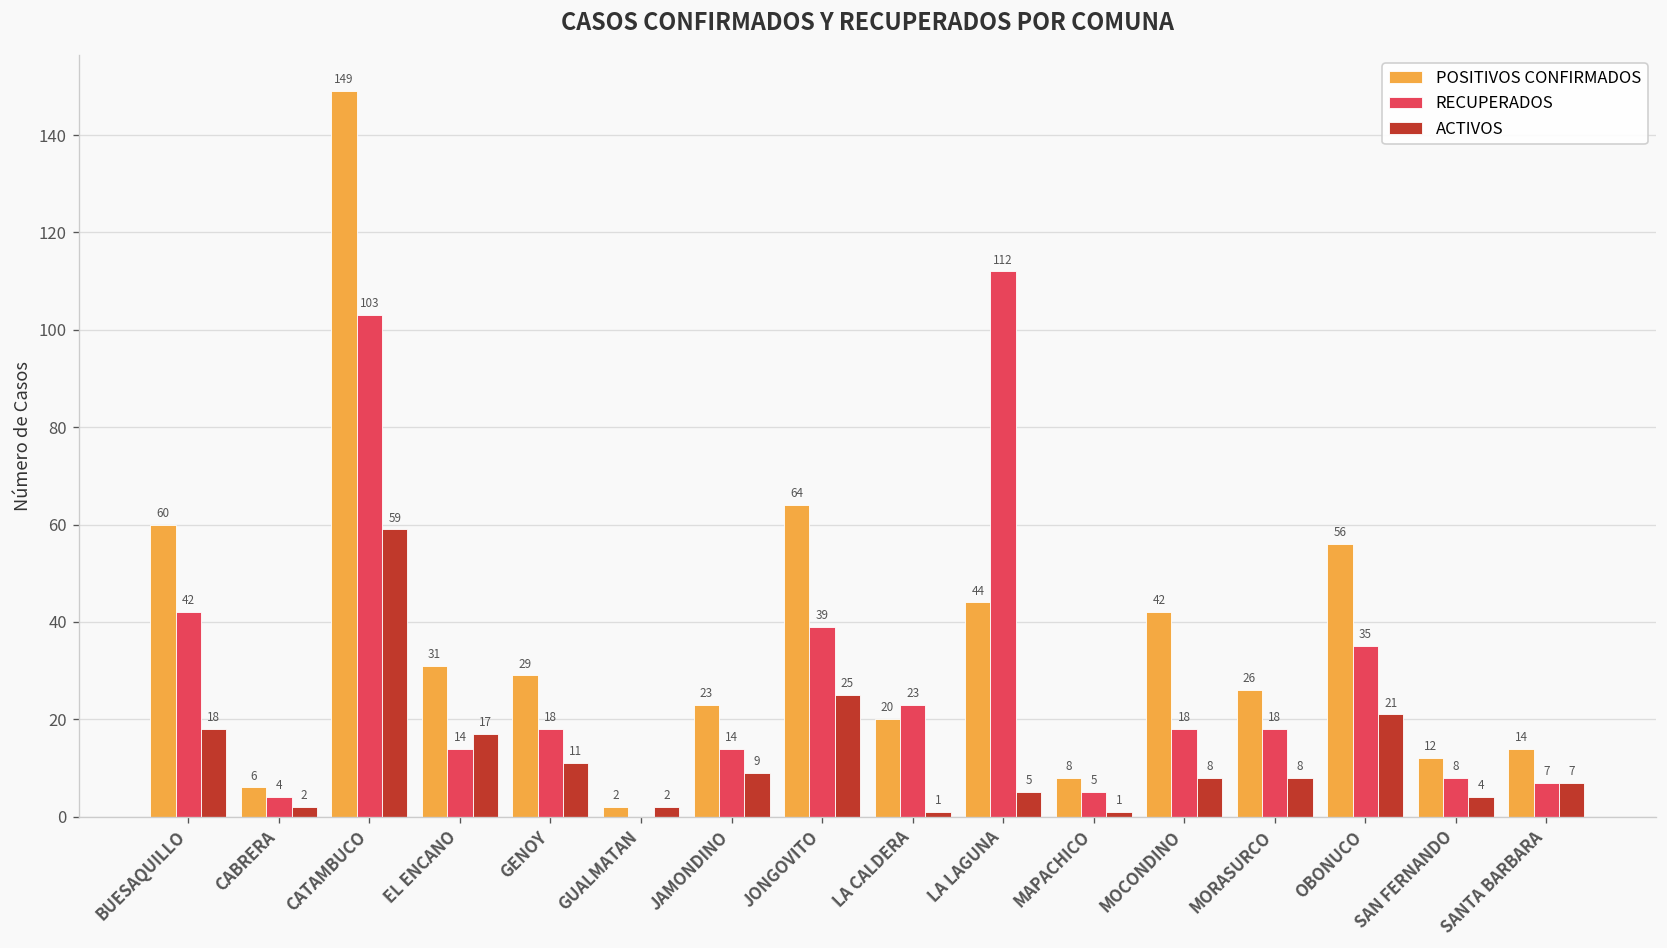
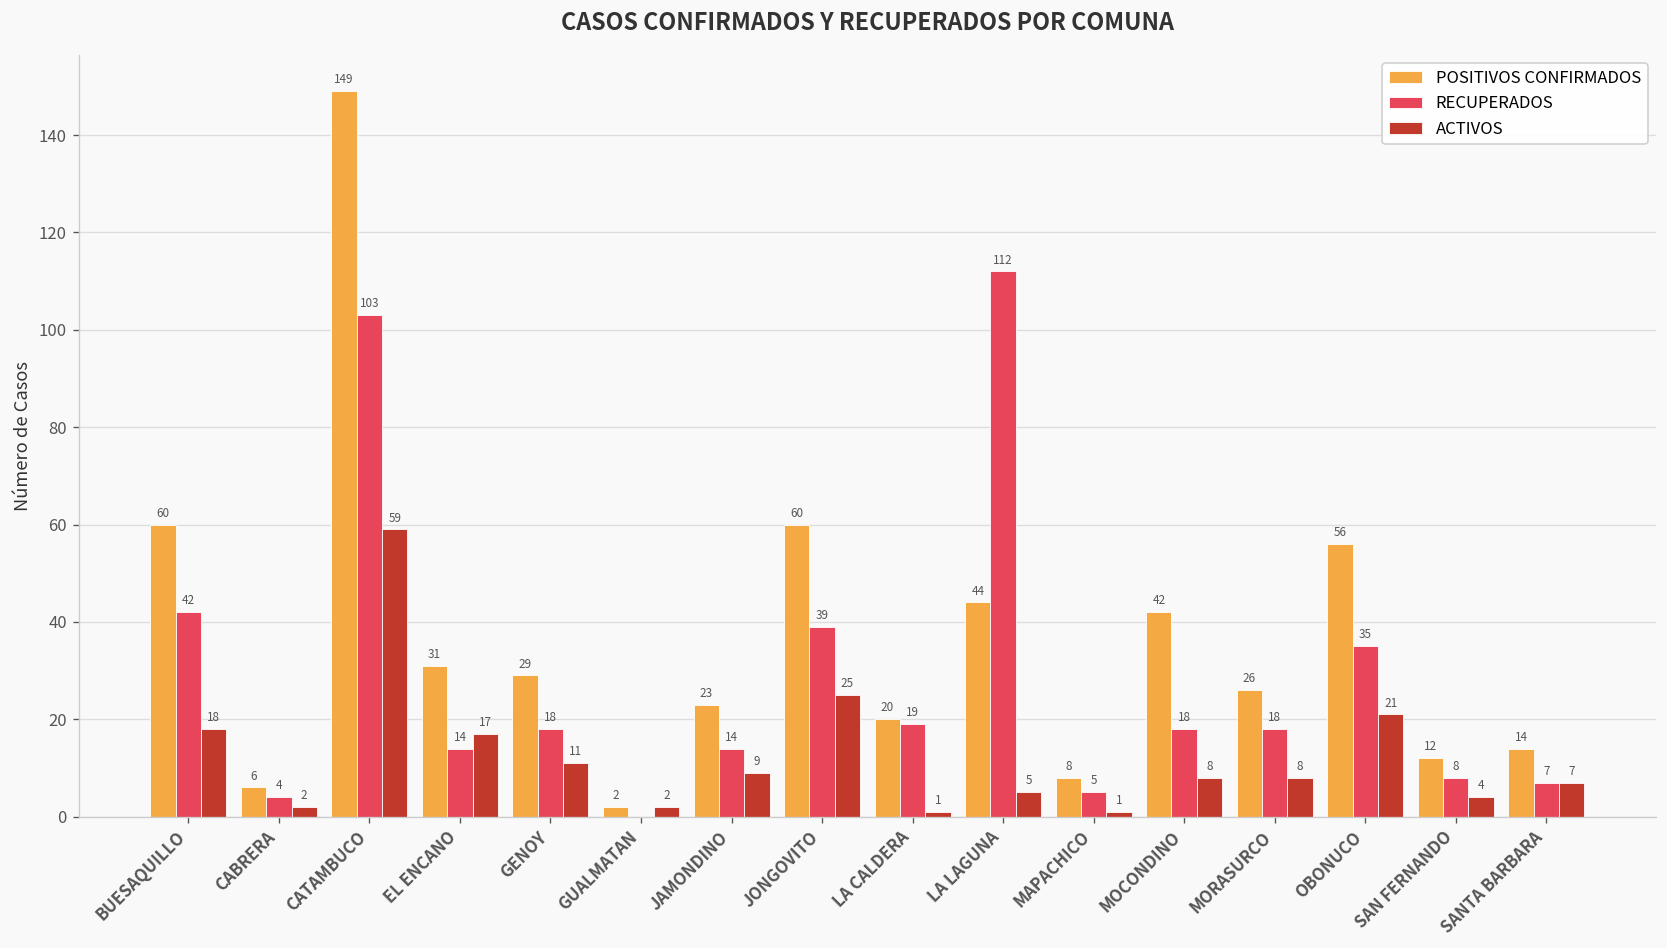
  {
    "POSITIVOS CONFIRMADOS": {
      "BUESAQUILLO": 60,
      "CABRERA": 6,
      "CATAMBUCO": 149,
      "EL ENCANO": 31,
      "GENOY": 29,
      "GUALMATAN": 2,
      "JAMONDINO": 23,
-     "JONGOVITO": 64,
+     "JONGOVITO": 60,
      "LA CALDERA": 20,
      "LA LAGUNA": 44,
      "MAPACHICO": 8,
      "MOCONDINO": 42,
      "MORASURCO": 26,
      "OBONUCO": 56,
      "SAN FERNANDO": 12,
      "SANTA BARBARA": 14
    },
    "RECUPERADOS": {
      "BUESAQUILLO": 42,
      "CABRERA": 4,
      "CATAMBUCO": 103,
      "EL ENCANO": 14,
      "GENOY": 18,
      "JAMONDINO": 14,
      "JONGOVITO": 39,
-     "LA CALDERA": 23,
+     "LA CALDERA": 19,
      "LA LAGUNA": 112,
      "MAPACHICO": 5,
      "MOCONDINO": 18,
      "MORASURCO": 18,
      "OBONUCO": 35,
      "SAN FERNANDO": 8,
      "SANTA BARBARA": 7
    },
    "ACTIVOS": {
      "BUESAQUILLO": 18,
      "CABRERA": 2,
      "CATAMBUCO": 59,
      "EL ENCANO": 17,
      "GENOY": 11,
      "GUALMATAN": 2,
      "JAMONDINO": 9,
      "JONGOVITO": 25,
      "LA CALDERA": 1,
      "LA LAGUNA": 5,
      "MAPACHICO": 1,
      "MOCONDINO": 8,
      "MORASURCO": 8,
      "OBONUCO": 21,
      "SAN FERNANDO": 4,
      "SANTA BARBARA": 7
    }
  }
